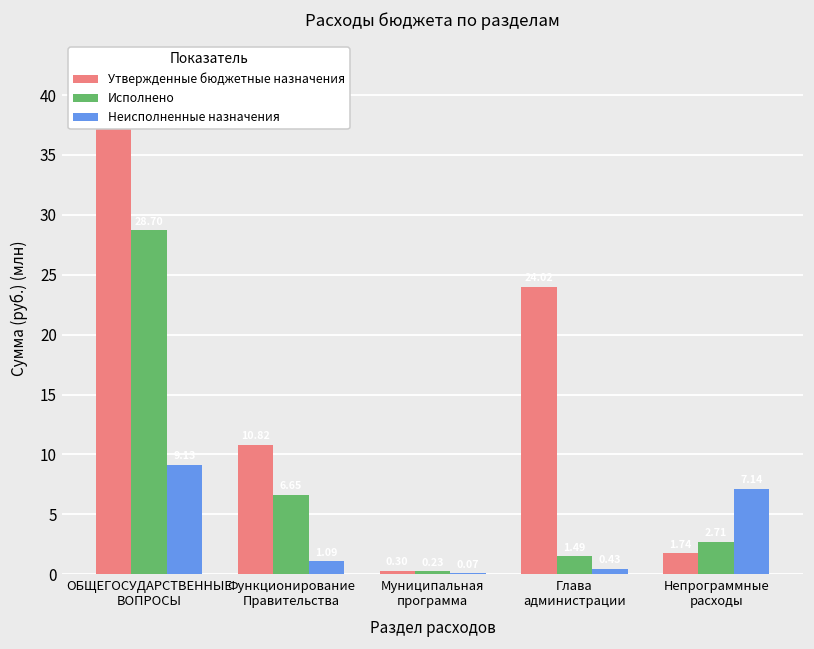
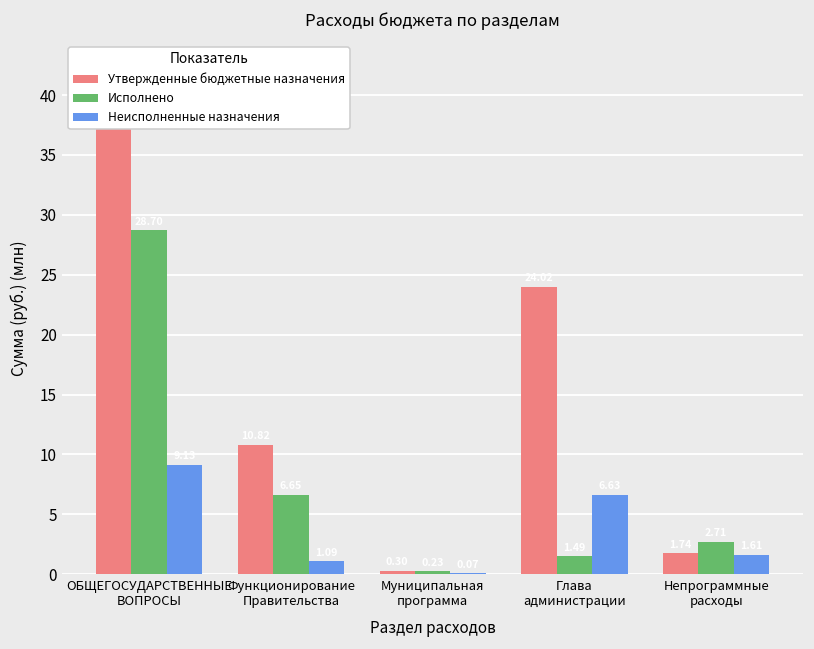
  {
    "Утвержденные бюджетные назначения": {
      "Функционирование Правительства": 10.8,
      "Муниципальная программа": 0.3,
      "Глава администрации": 24.0,
      "Непрограммные расходы": 1.7
    },
    "Исполнено": {
      "ОБЩЕГОСУДАРСТВЕННЫЕ ВОПРОСЫ": 28.7,
      "Функционирование Правительства": 6.7,
      "Муниципальная программа": 0.2,
      "Глава администрации": 1.5,
      "Непрограммные расходы": 2.7
    },
    "Неисполненные назначения": {
      "ОБЩЕГОСУДАРСТВЕННЫЕ ВОПРОСЫ": 9.1,
      "Функционирование Правительства": 1.1,
-     "Глава администрации": 0.4,
-     "Непрограммные расходы": 7.1
+     "Глава администрации": 6.6,
+     "Непрограммные расходы": 1.6
    }
  }
